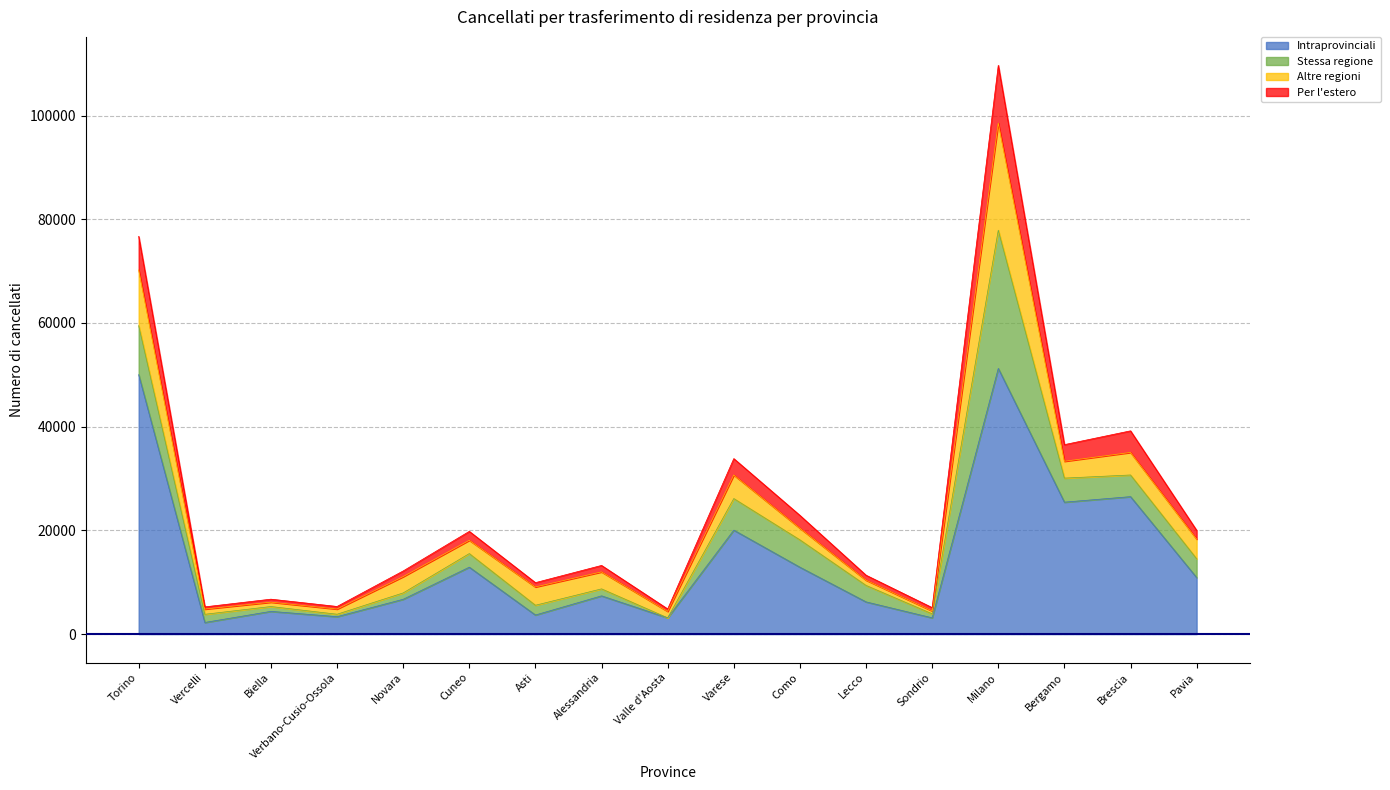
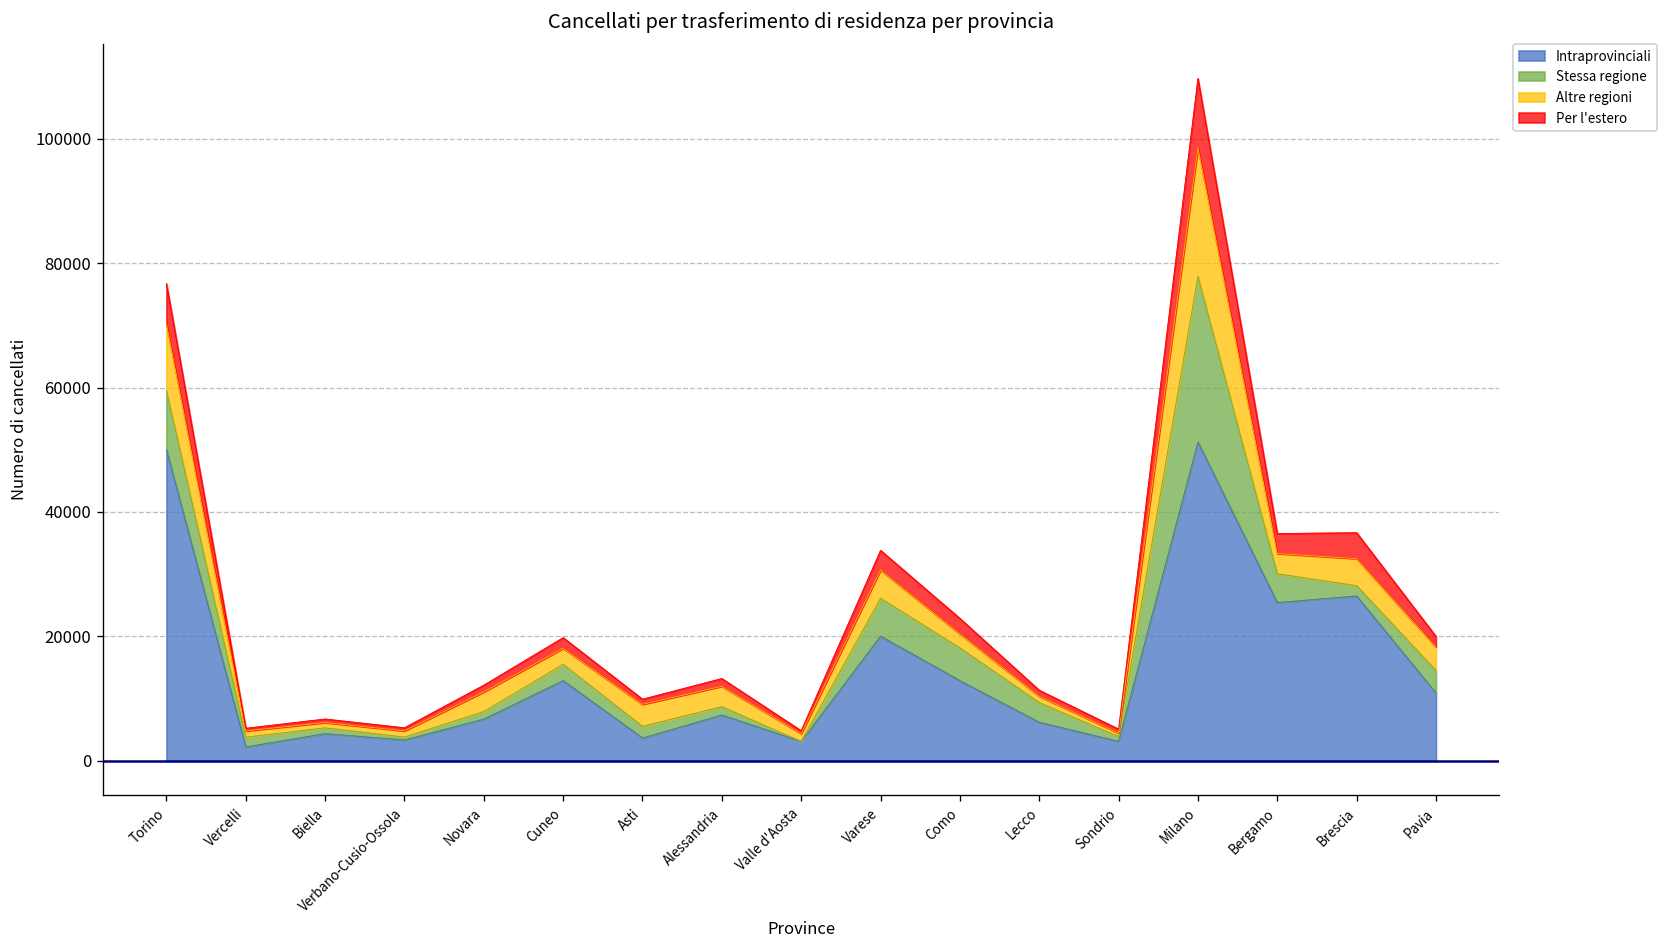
  {
    "Intraprovinciali": {
      "Torino": 50000,
      "Vercelli": 2000,
      "Biella": 4000,
      "Novara": 7000,
      "Cuneo": 13000,
      "Asti": 4000,
      "Alessandria": 7000,
      "Varese": 20000,
      "Como": 13000,
      "Lecco": 6000,
      "Sondrio": 3000,
      "Milano": 51000,
      "Bergamo": 25000,
      "Brescia": 27000,
      "Pavia": 11000
    },
    "Stessa regione": {
      "Torino": 9000,
      "Vercelli": 2000,
      "Biella": 1000,
      "Novara": 1000,
      "Cuneo": 3000,
      "Asti": 2000,
      "Alessandria": 1000,
      "Varese": 6000,
      "Como": 5000,
      "Lecco": 3000,
      "Sondrio": 1000,
      "Milano": 27000,
      "Bergamo": 5000,
-     "Brescia": 4000,
+     "Brescia": 2000,
      "Pavia": 4000
    },
    "Altre regioni": {
      "Torino": 11000,
      "Biella": 1000,
      "Novara": 3000,
      "Cuneo": 3000,
      "Asti": 4000,
      "Alessandria": 3000,
      "Varese": 5000,
      "Como": 2000,
      "Lecco": 1000,
      "Sondrio": 1000,
      "Milano": 21000,
      "Bergamo": 3000,
      "Brescia": 4000,
      "Pavia": 4000
    },
    "Per l'estero": {
      "Torino": 6000,
      "Biella": 1000,
      "Novara": 1000,
      "Cuneo": 2000,
      "Asti": 1000,
      "Alessandria": 1000,
      "Varese": 3000,
      "Como": 2000,
      "Lecco": 1000,
      "Sondrio": 1000,
      "Milano": 11000,
      "Bergamo": 3000,
      "Brescia": 4000,
      "Pavia": 2000
    }
  }
